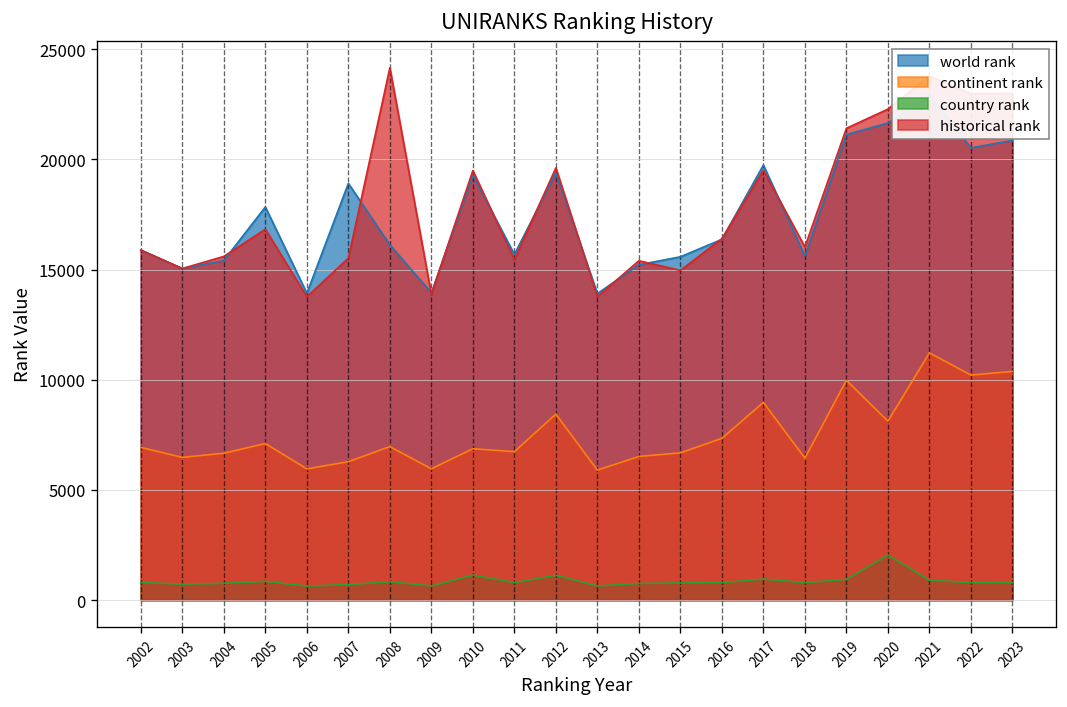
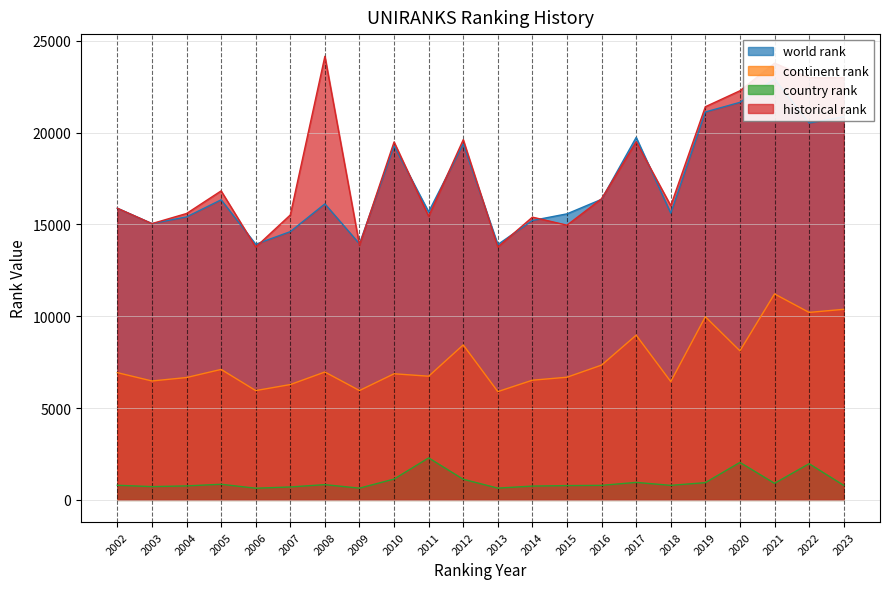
  {
    "world rank": {
      "2004": 15400,
-     "2005": 17800,
+     "2005": 16300,
      "2006": 13900,
-     "2007": 18900,
+     "2007": 14600,
      "2008": 16100,
      "2010": 19300,
      "2011": 15700,
      "2012": 19400,
      "2014": 15200,
      "2015": 15600,
      "2017": 19700,
      "2018": 15600,
      "2019": 21100,
      "2020": 21700,
      "2022": 20500
    },
    "continent rank": {
      "2002": 6900,
      "2003": 6500,
      "2004": 6700,
      "2005": 7100,
      "2006": 6000,
      "2007": 6300,
      "2008": 7000,
      "2009": 6000,
      "2010": 6900,
      "2011": 6700,
      "2012": 8400,
      "2013": 5900,
      "2014": 6500,
      "2015": 6700,
      "2016": 7300,
      "2017": 9000,
      "2018": 6400,
      "2019": 10000,
      "2020": 8100,
      "2021": 11200,
      "2022": 10200,
      "2023": 10400
    },
    "country rank": {
      "2002": 800,
      "2003": 700,
      "2004": 800,
      "2005": 900,
      "2006": 600,
      "2007": 700,
      "2008": 800,
      "2009": 600,
      "2010": 1100,
-     "2011": 800,
+     "2011": 2300,
      "2012": 1100,
      "2013": 600,
      "2014": 800,
      "2015": 800,
      "2016": 800,
      "2017": 1000,
      "2018": 800,
      "2019": 900,
      "2020": 2000,
      "2021": 900,
-     "2022": 800,
+     "2022": 2000,
      "2023": 800
    },
    "historical rank": {
      "2004": 15600,
      "2005": 16800,
      "2006": 13800,
      "2007": 15500,
      "2008": 24200,
      "2010": 19500,
      "2011": 15400,
      "2012": 19600,
      "2014": 15400,
      "2015": 15000,
      "2017": 19500,
      "2018": 16000,
      "2019": 21400,
      "2020": 22300
    }
  }
